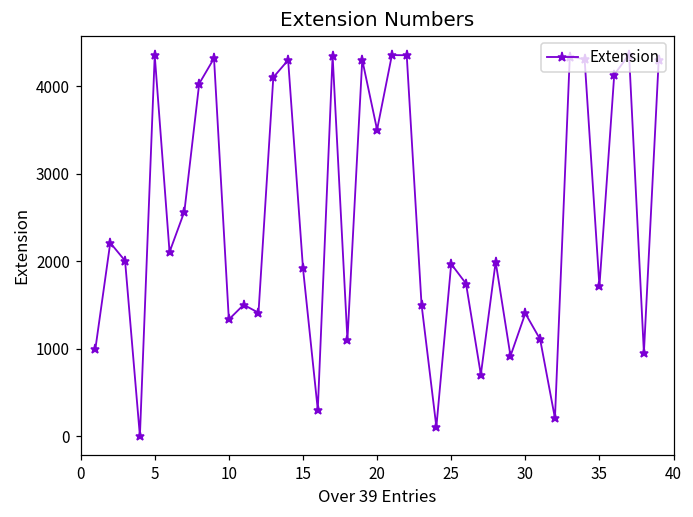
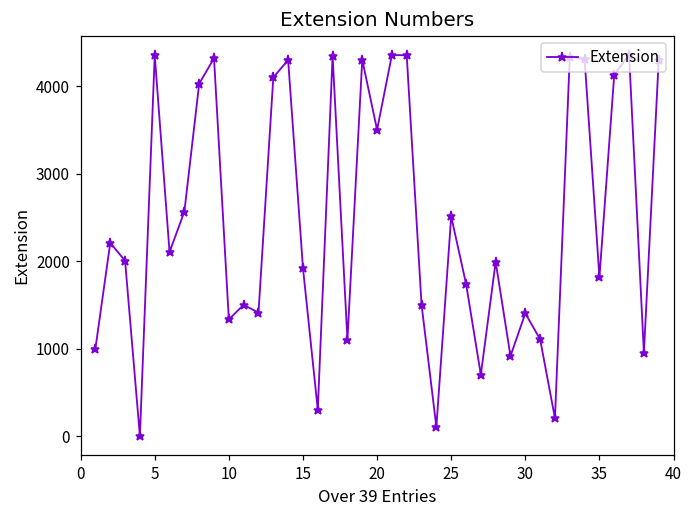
  {
    "5": 4400,
    "10": 1300,
    "15": 1900,
    "20": 3500,
-   "25": 2000,
+   "25": 2500,
    "30": 1400,
-   "35": 1700
+   "35": 1800
  }
